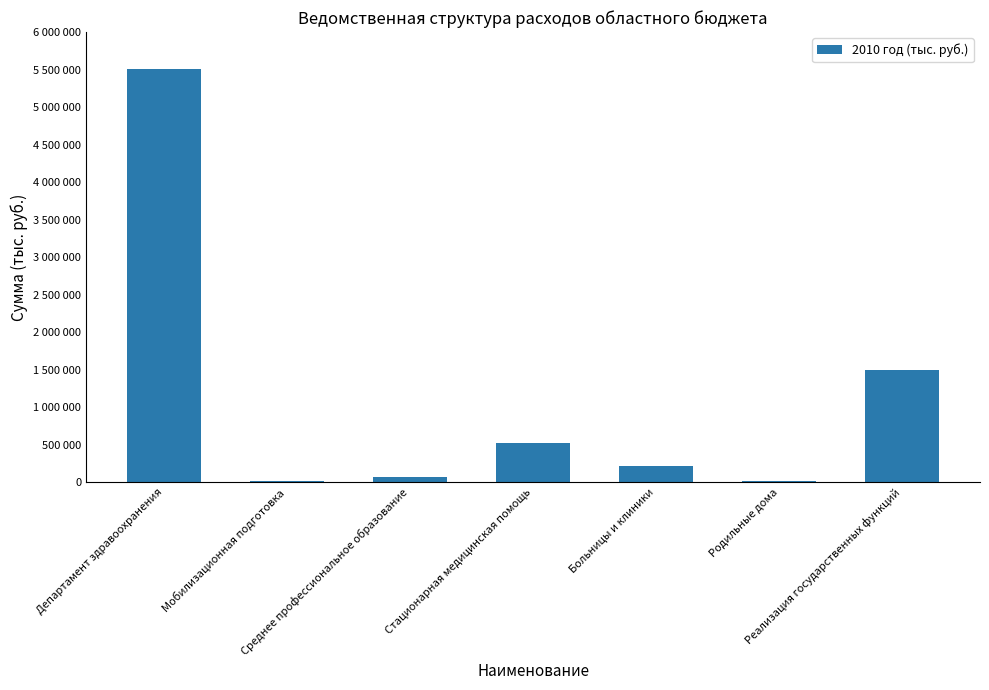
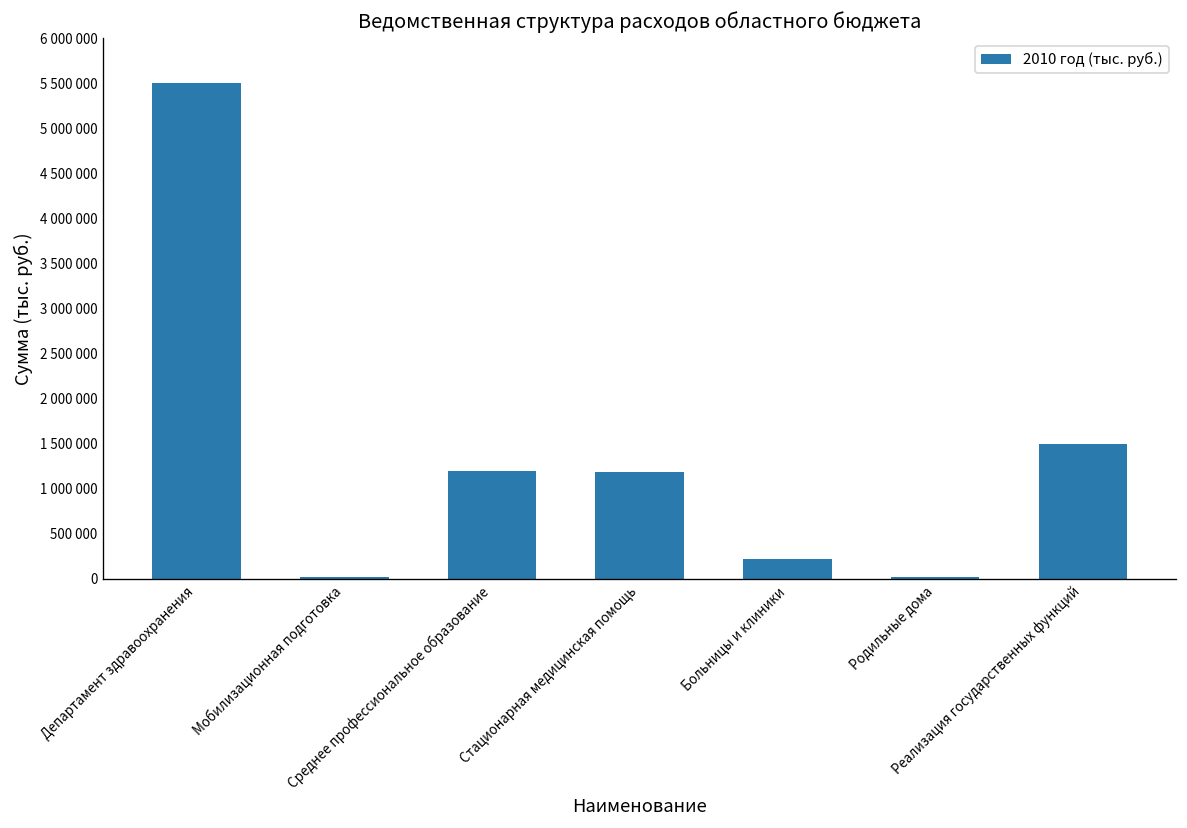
  {
    "Департамент здравоохранения": 5500000,
-   "Среднее профессиональное образование": 100000,
-   "Стационарная медицинская помощь": 500000,
+   "Среднее профессиональное образование": 1200000,
+   "Стационарная медицинская помощь": 1200000,
    "Больницы и клиники": 200000,
    "Реализация государственных функций": 1500000
  }
